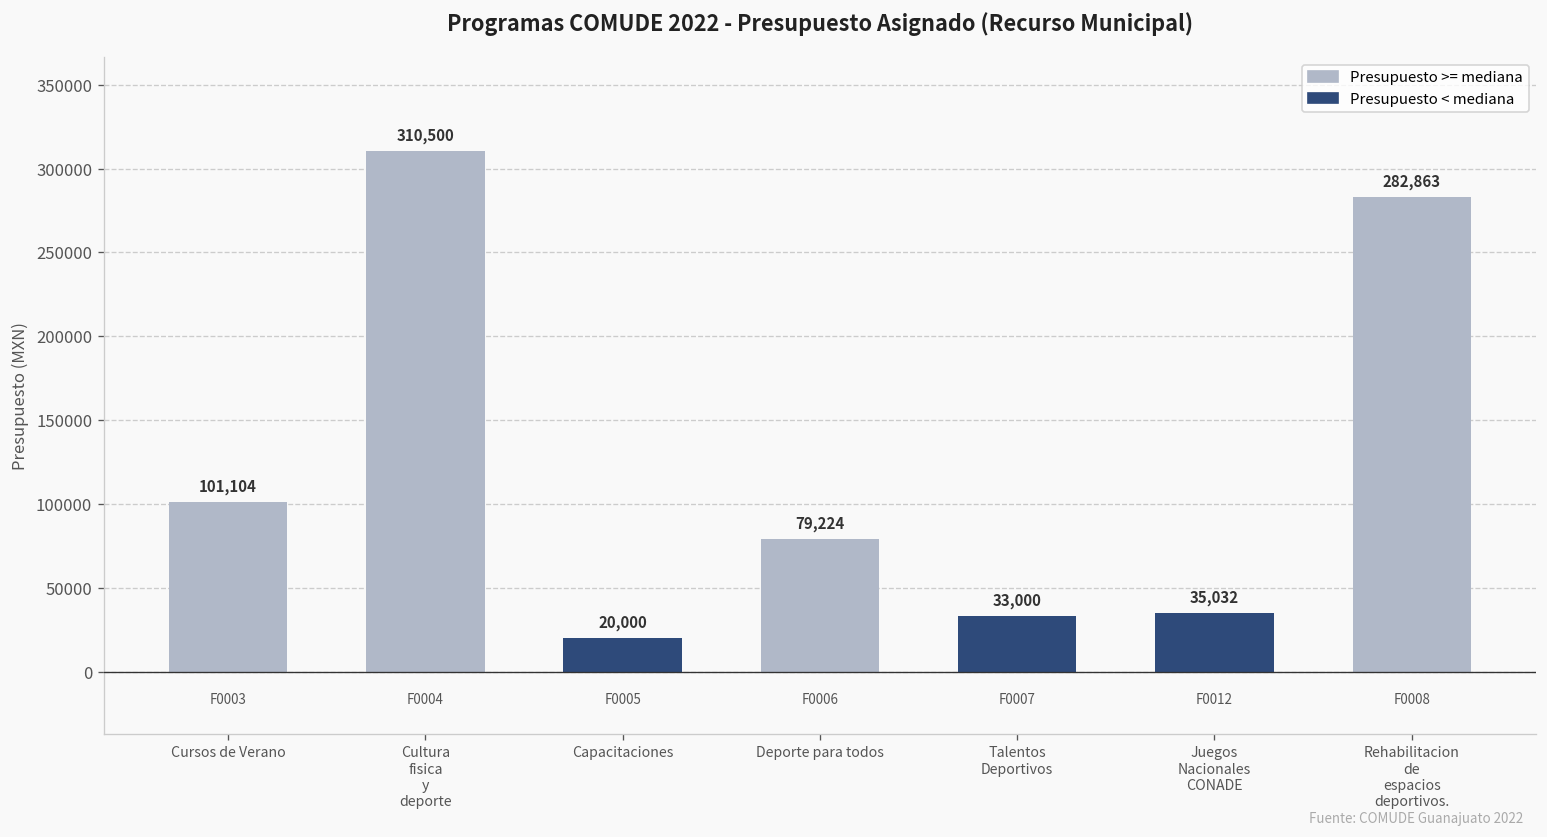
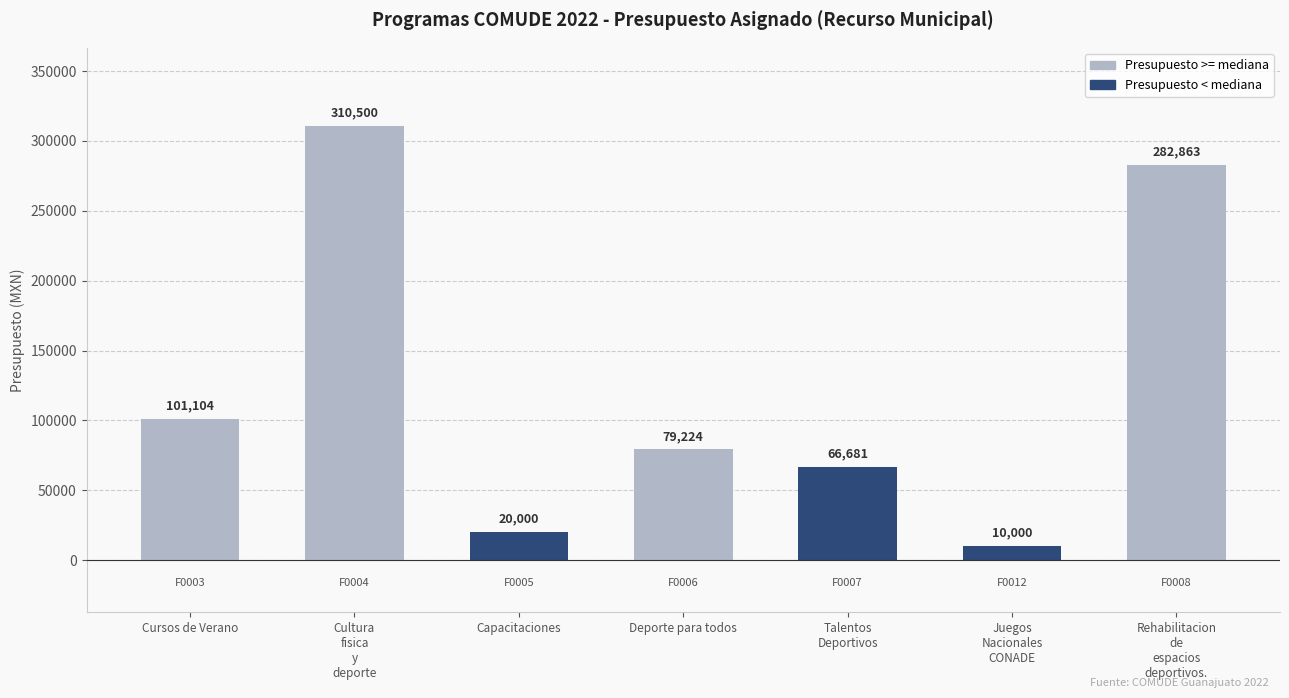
  {
    "Cursos de Verano": "101,104",
    "Cultura fisica y deporte": "310,500",
    "Capacitaciones": "20,000",
    "Deporte para todos": "79,224",
-   "Talentos Deportivos": "33,000",
-   "Juegos Nacionales CONADE": "35,032",
+   "Talentos Deportivos": "66,681",
+   "Juegos Nacionales CONADE": "10,000",
    "Rehabilitacion de espacios deportivos.": "282,863"
  }
